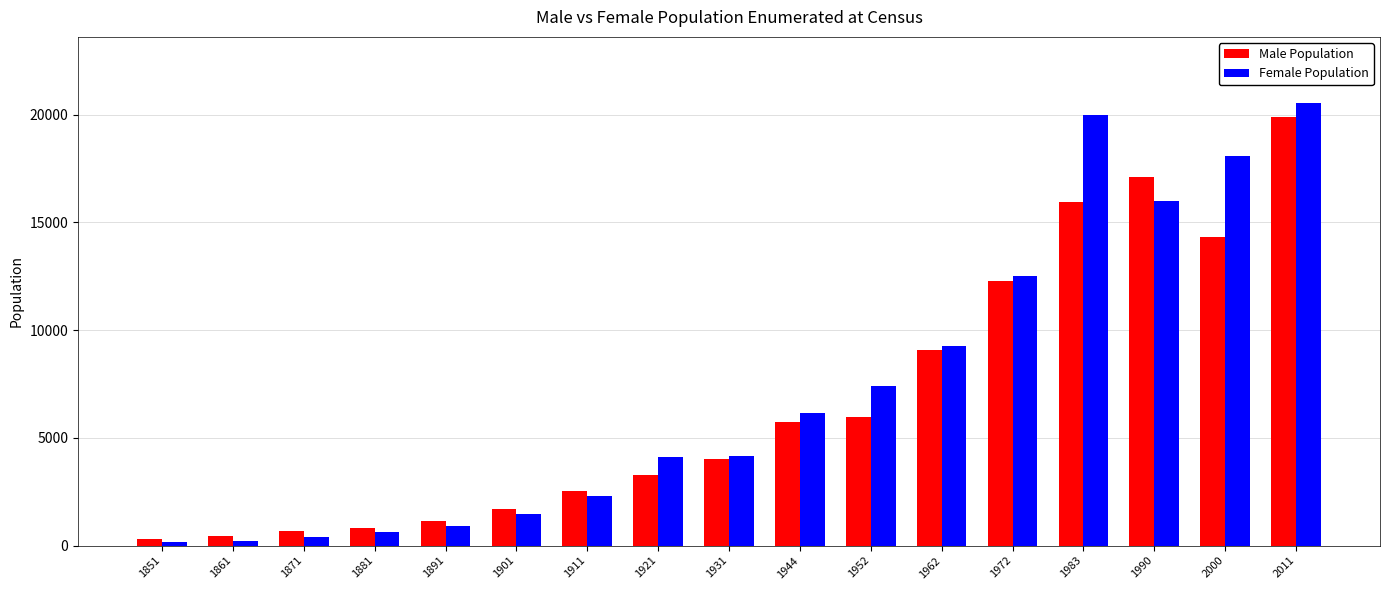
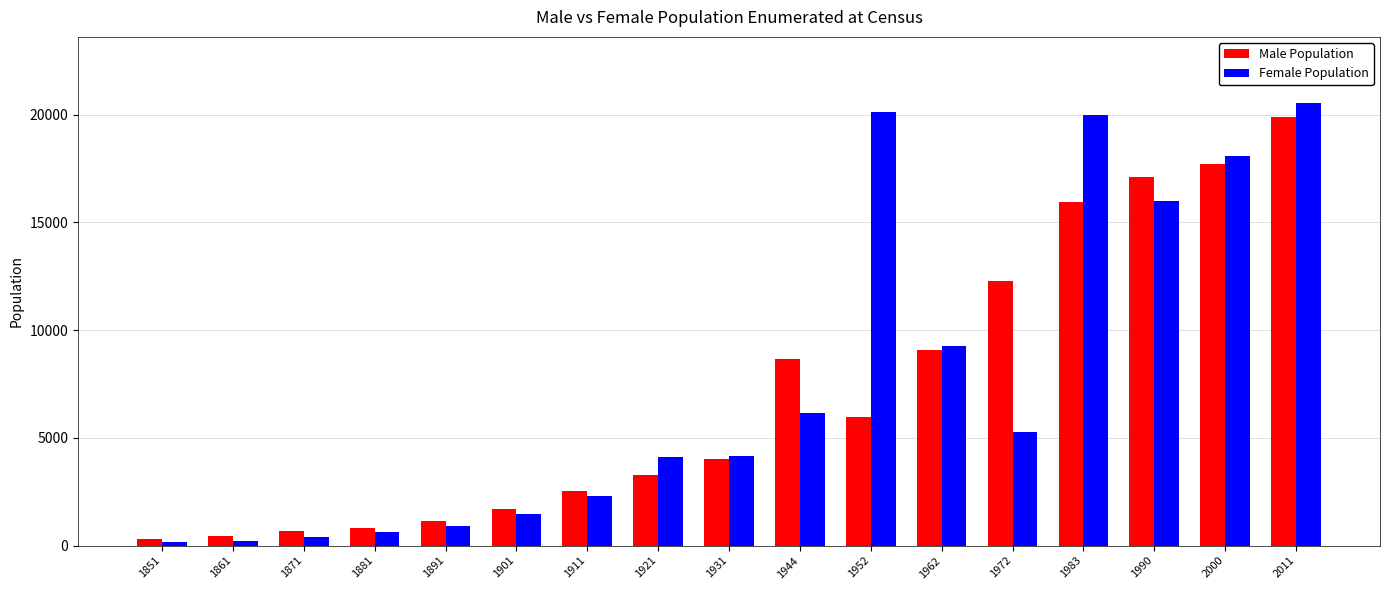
  {
    "Male Population": {
      "1851": 300,
      "1861": 500,
      "1871": 700,
      "1881": 800,
      "1891": 1200,
      "1901": 1700,
      "1911": 2500,
      "1921": 3300,
      "1931": 4000,
-     "1944": 5700,
+     "1944": 8600,
      "1952": 5900,
      "1962": 9100,
      "1972": 12300,
      "1983": 16000,
      "1990": 17100,
-     "2000": 14300,
+     "2000": 17700,
      "2011": 19900
    },
    "Female Population": {
      "1851": 200,
      "1861": 200,
      "1871": 400,
      "1881": 600,
      "1891": 900,
      "1901": 1500,
      "1911": 2300,
      "1921": 4100,
      "1931": 4200,
      "1944": 6100,
-     "1952": 7400,
+     "1952": 20100,
      "1962": 9300,
-     "1972": 12500,
+     "1972": 5300,
      "1983": 20000,
      "1990": 16000,
      "2000": 18100,
      "2011": 20500
    }
  }
